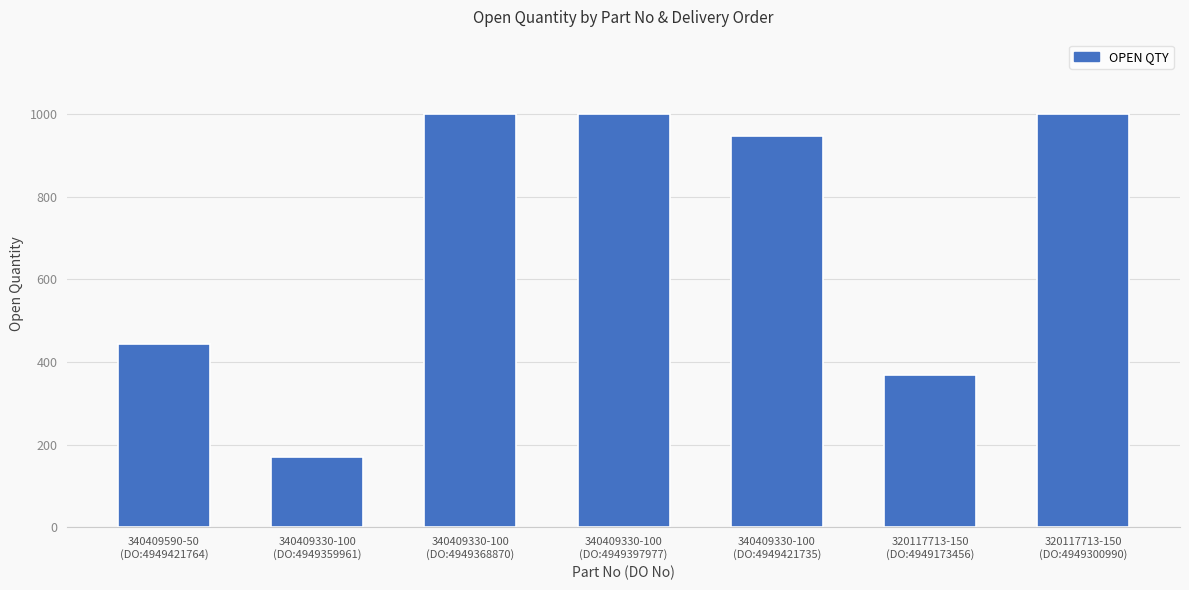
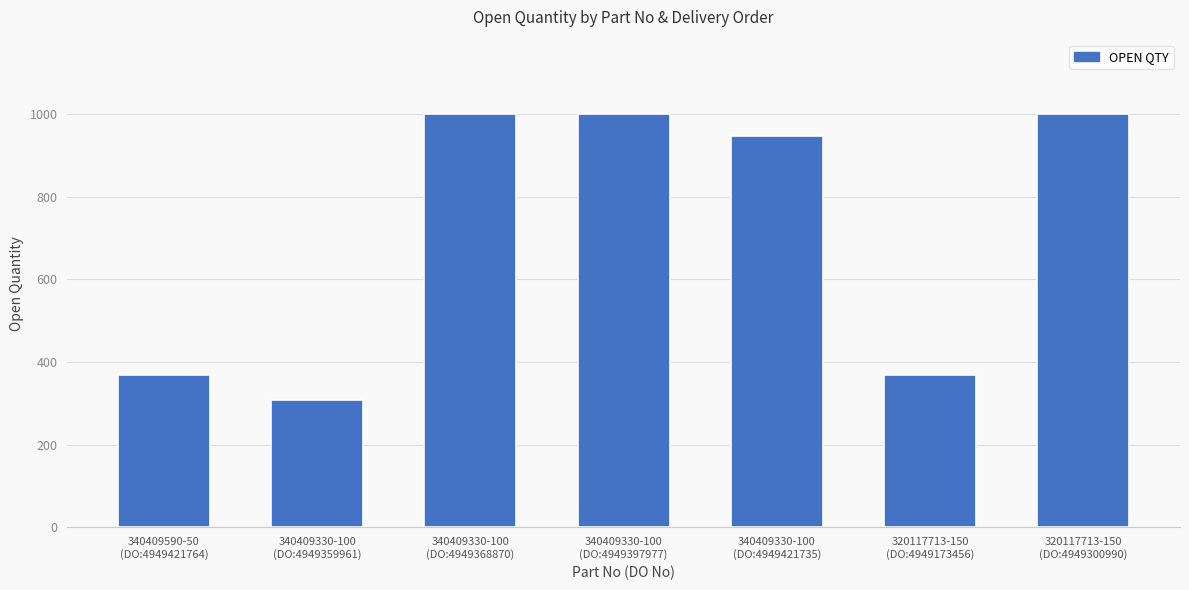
  {
-   "340409590-50 (DO:4949421764)": 440,
-   "340409330-100 (DO:4949359961)": 170,
+   "340409590-50 (DO:4949421764)": 370,
+   "340409330-100 (DO:4949359961)": 310,
    "340409330-100 (DO:4949368870)": 1000,
    "340409330-100 (DO:4949397977)": 1000,
    "340409330-100 (DO:4949421735)": 950,
    "320117713-150 (DO:4949173456)": 370,
    "320117713-150 (DO:4949300990)": 1000
  }
